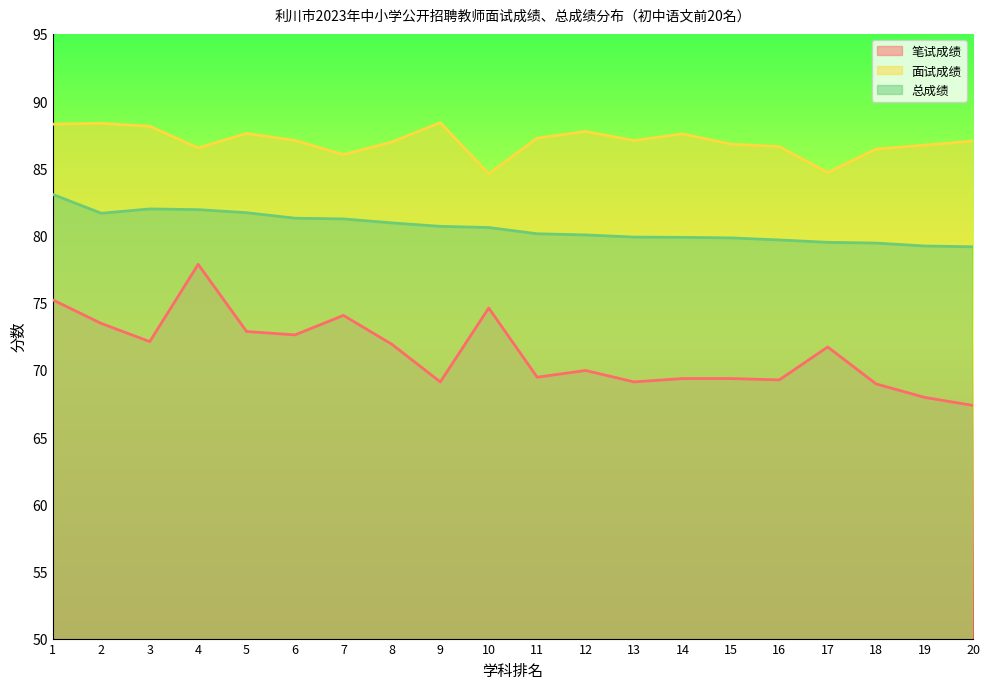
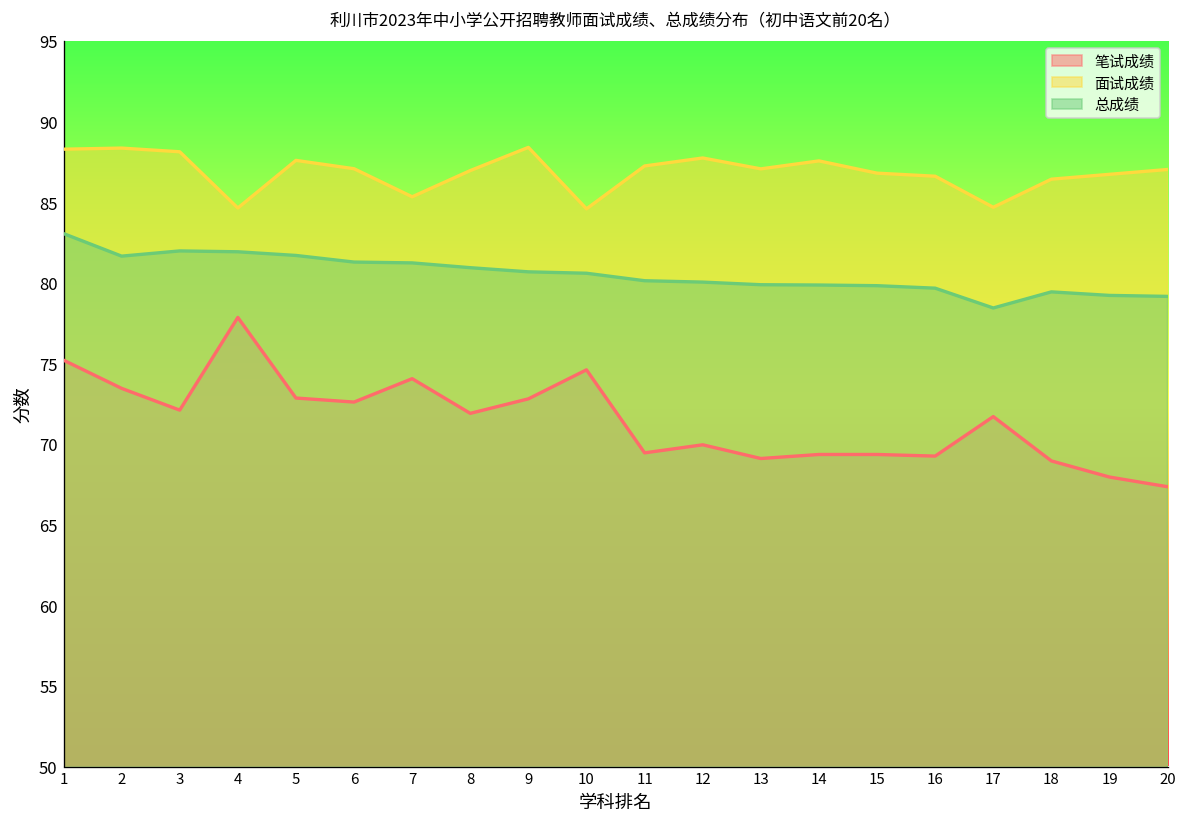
  {
    "笔试成绩": {
      "1": 75.2,
      "2": 73.5,
      "3": 72.1,
      "4": 77.9,
      "5": 72.9,
      "6": 72.6,
      "7": 74.1,
      "8": 71.9,
-     "9": 69.1,
+     "9": 72.8,
      "10": 74.6,
      "11": 69.5,
      "12": 70.0,
      "13": 69.1,
      "14": 69.4,
      "15": 69.4,
      "16": 69.3,
      "17": 71.7,
      "18": 69.0,
      "19": 68.0,
      "20": 67.4
    },
    "面试成绩": {
      "1": 88.3,
      "2": 88.4,
      "3": 88.1,
-     "4": 86.5,
+     "4": 84.6,
      "5": 87.6,
      "6": 87.1,
-     "7": 86.0,
+     "7": 85.3,
      "8": 87.0,
      "9": 88.4,
      "10": 84.6,
      "11": 87.2,
      "12": 87.7,
      "13": 87.1,
      "14": 87.6,
      "15": 86.8,
      "16": 86.6,
      "17": 84.7,
      "18": 86.4,
      "19": 86.7,
      "20": 87.0
    },
    "总成绩": {
      "1": 83.0,
      "2": 81.7,
      "3": 82.0,
      "4": 81.9,
      "5": 81.7,
      "6": 81.3,
      "7": 81.2,
      "8": 80.9,
      "9": 80.7,
      "10": 80.6,
      "11": 80.1,
      "12": 80.0,
      "13": 79.9,
      "14": 79.9,
      "15": 79.8,
      "16": 79.7,
-     "17": 79.5,
+     "17": 78.4,
      "18": 79.4,
      "19": 79.2,
      "20": 79.2
    }
  }
